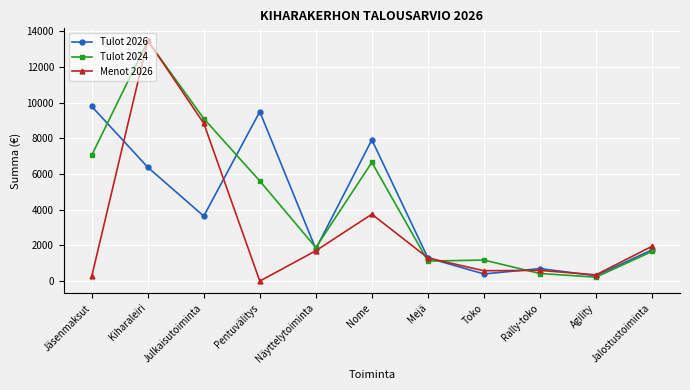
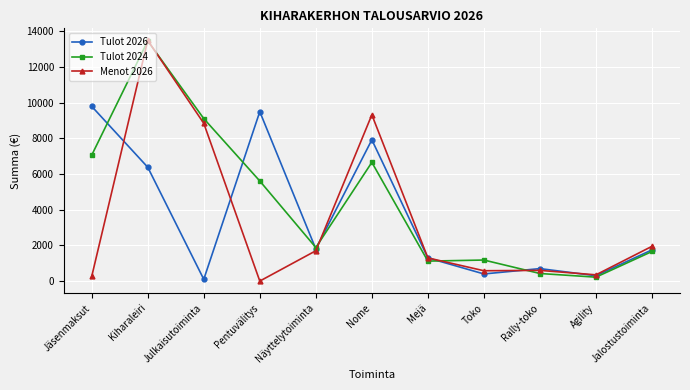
  {
    "Tulot 2026": {
      "Jäsenmaksut": 9800,
      "Kiharaleiri": 6400,
-     "Julkaisutoiminta": 3600,
+     "Julkaisutoiminta": 100,
      "Pentuvälitys": 9500,
      "Nome": 7900,
      "Toko": 400
    },
    "Tulot 2024": {
      "Jäsenmaksut": 7100,
      "Julkaisutoiminta": 9100,
      "Pentuvälitys": 5600,
      "Nome": 6700,
      "Mejä": 1100,
      "Toko": 1200,
      "Rally-toko": 400
    },
    "Menot 2026": {
      "Jäsenmaksut": 300,
      "Julkaisutoiminta": 8800,
      "Pentuvälitys": 0,
-     "Nome": 3800,
+     "Nome": 9300,
      "Toko": 600,
      "Jalostustoiminta": 2000
    }
  }
